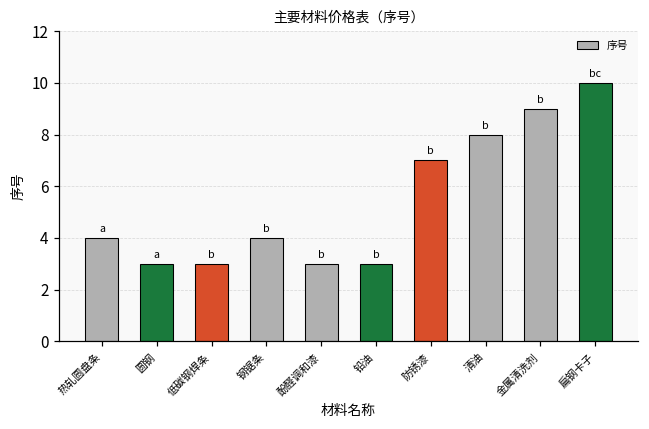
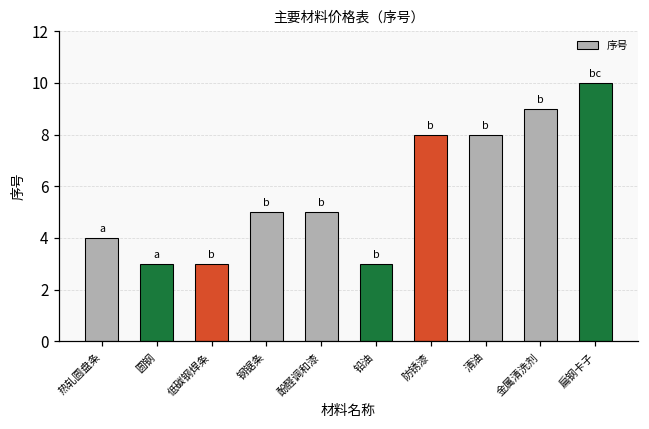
  {
    "热轧圆盘条": 4,
    "圆钢": 3,
    "低碳钢焊条": 3,
-   "钢锯条": 4,
-   "酚醛调和漆": 3,
+   "钢锯条": 5,
+   "酚醛调和漆": 5,
    "铅油": 3,
-   "防锈漆": 7,
+   "防锈漆": 8,
    "清油": 8,
    "金属清洗剂": 9,
    "扁钢卡子": 10
  }
